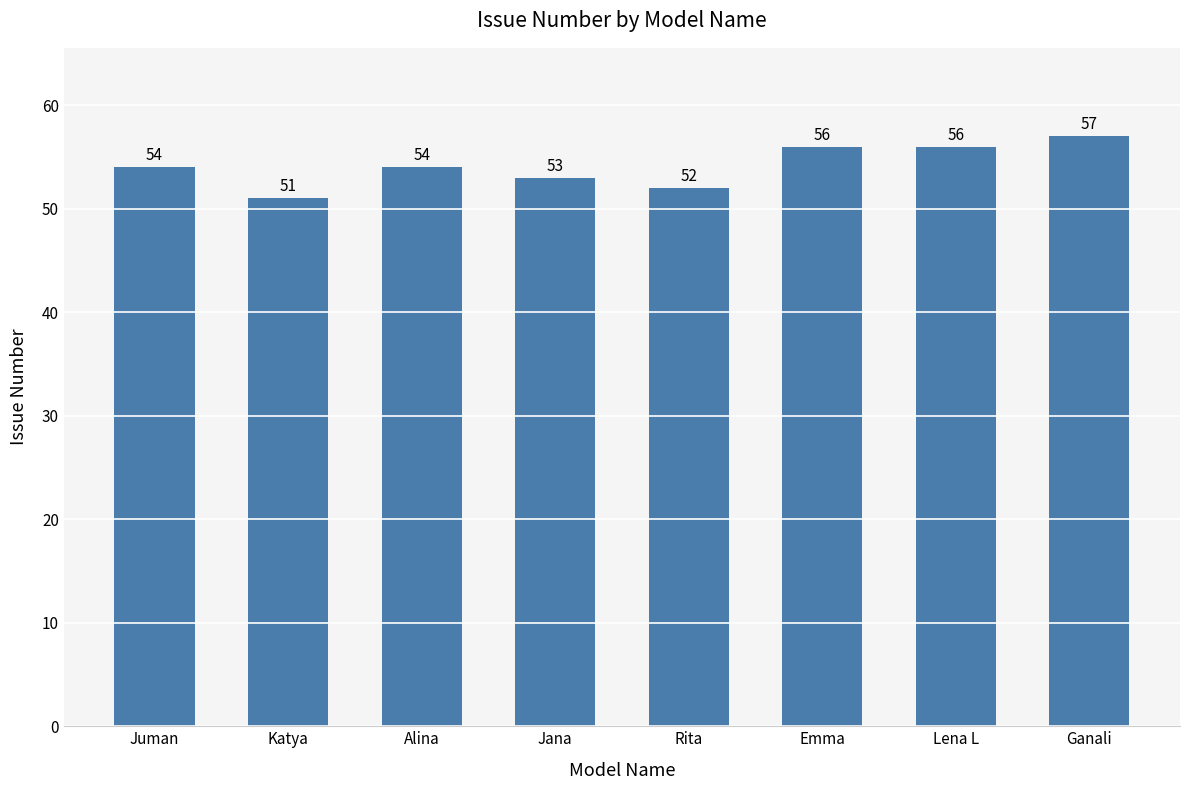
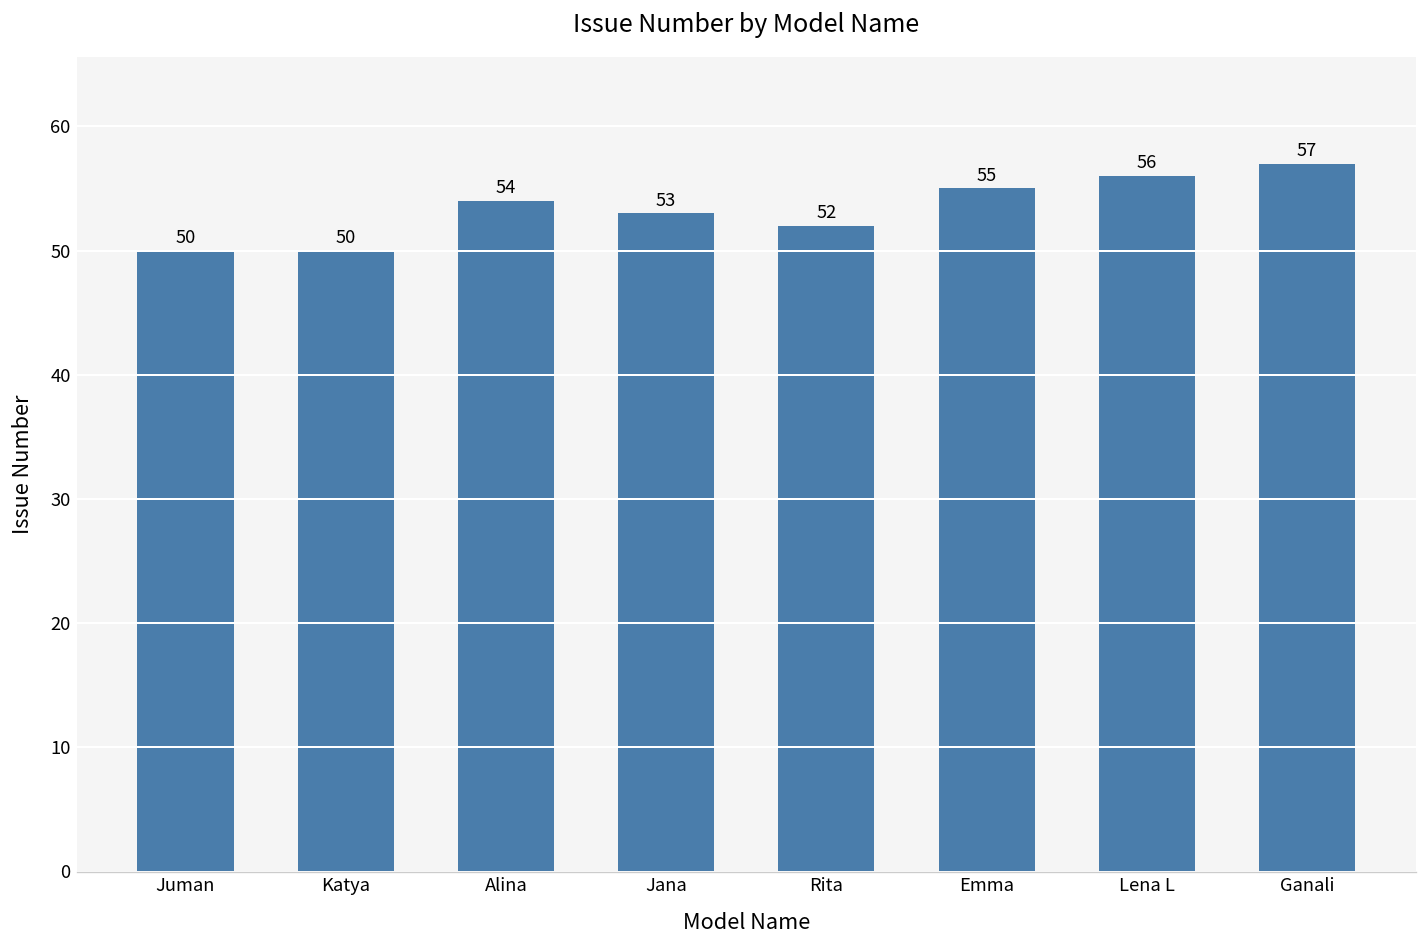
  {
-   "Juman": 54,
-   "Katya": 51,
+   "Juman": 50,
+   "Katya": 50,
    "Alina": 54,
    "Jana": 53,
    "Rita": 52,
-   "Emma": 56,
+   "Emma": 55,
    "Lena L": 56,
    "Ganali": 57
  }
